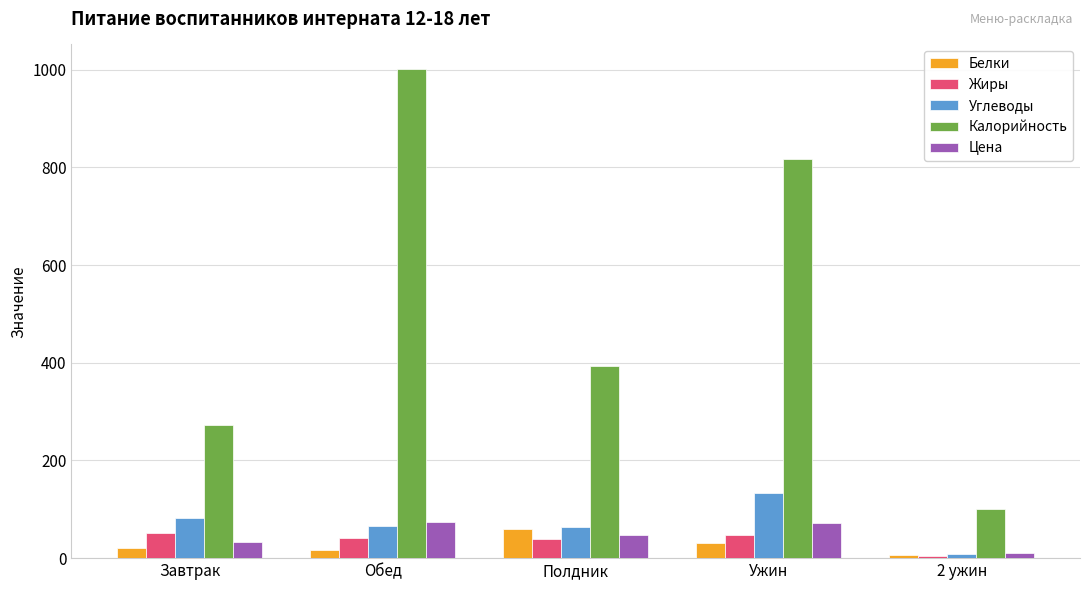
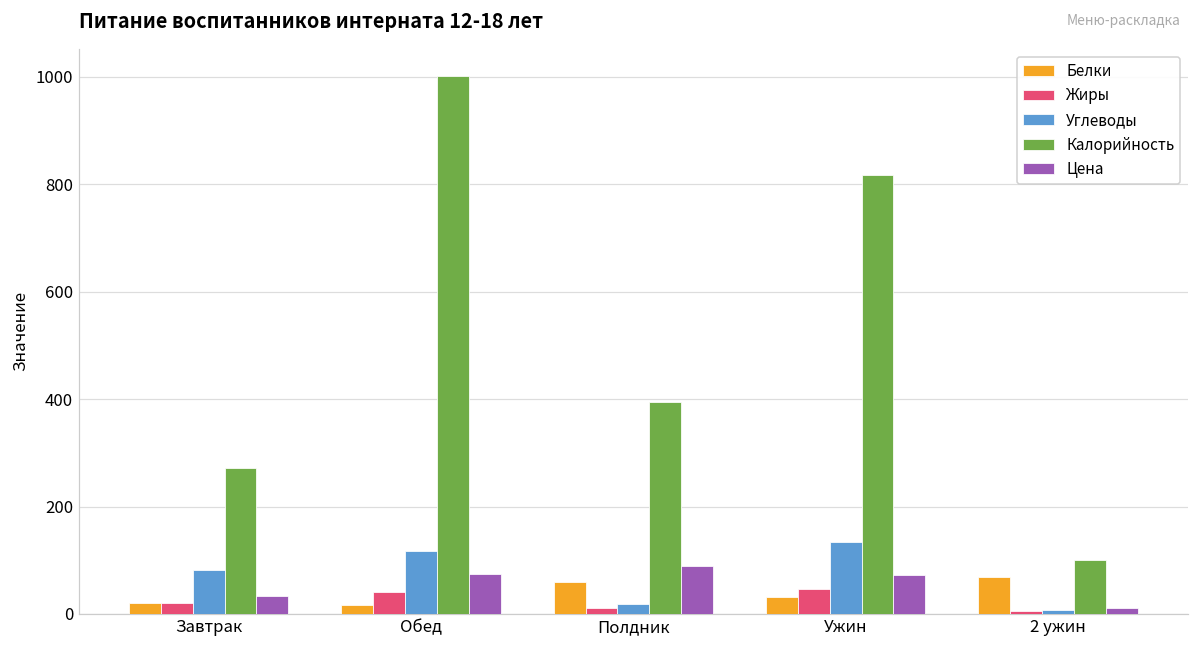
  {
    "Белки": {
      "Завтрак": 20,
      "Обед": 20,
      "Полдник": 60,
      "Ужин": 30,
-     "2 ужин": 10
+     "2 ужин": 70
    },
    "Жиры": {
-     "Завтрак": 50,
+     "Завтрак": 20,
      "Обед": 40,
-     "Полдник": 40,
+     "Полдник": 10,
      "Ужин": 50
    },
    "Углеводы": {
      "Завтрак": 80,
-     "Обед": 70,
-     "Полдник": 60,
+     "Обед": 120,
+     "Полдник": 20,
      "Ужин": 130,
      "2 ужин": 10
    },
    "Калорийность": {
      "Завтрак": 270,
      "Обед": 1000,
      "Полдник": 390,
      "Ужин": 820,
      "2 ужин": 100
    },
    "Цена": {
      "Завтрак": 30,
      "Обед": 70,
-     "Полдник": 50,
+     "Полдник": 90,
      "Ужин": 70,
      "2 ужин": 10
    }
  }
